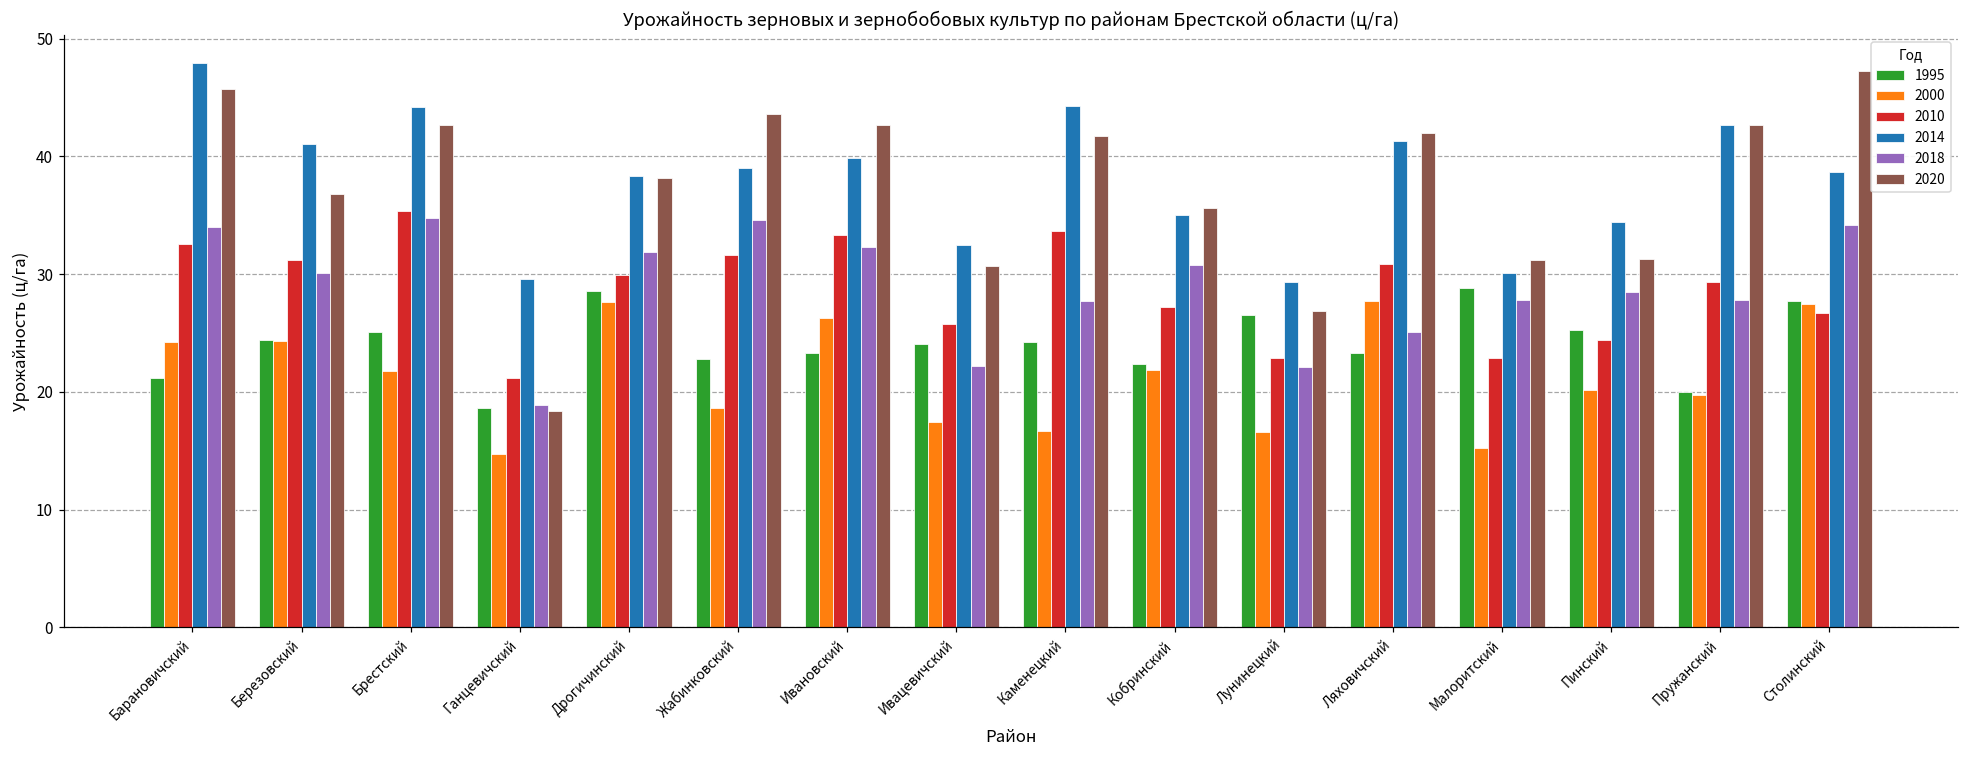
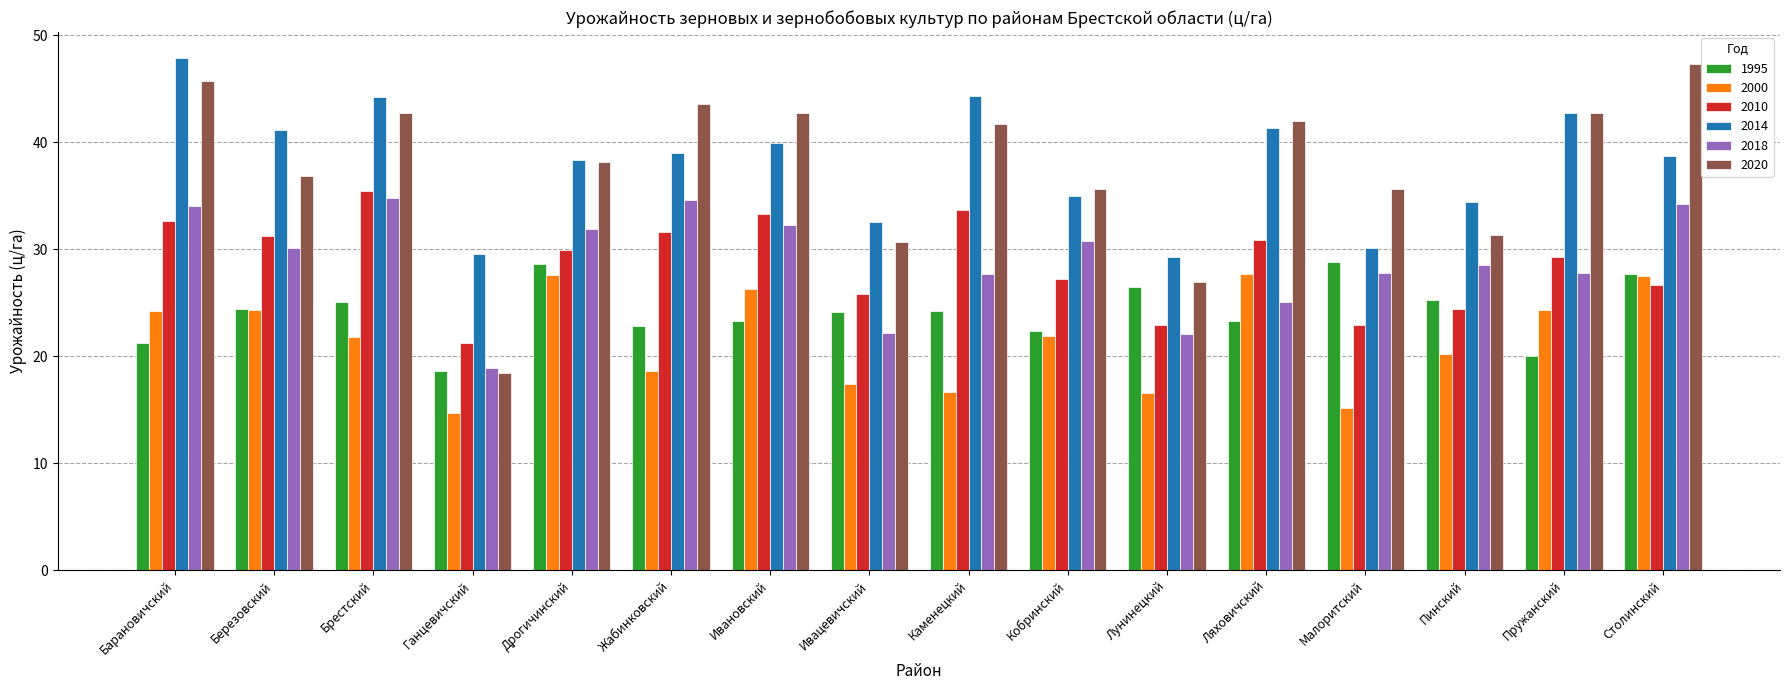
  {
    "1995": {
      "Барановичский": 21.2,
      "Березовский": 24.4,
      "Брестский": 25.1,
      "Ганцевичский": 18.6,
      "Дрогичинский": 28.6,
      "Жабинковский": 22.8,
      "Ивановский": 23.3,
      "Ивацевичский": 24.1,
      "Каменецкий": 24.2,
      "Кобринский": 22.4,
      "Лунинецкий": 26.5,
      "Ляховичский": 23.3,
      "Малоритский": 28.8,
      "Пинский": 25.3,
      "Пружанский": 20.0,
      "Столинский": 27.7
    },
    "2000": {
      "Барановичский": 24.2,
      "Березовский": 24.3,
      "Брестский": 21.8,
      "Ганцевичский": 14.7,
      "Дрогичинский": 27.6,
      "Жабинковский": 18.6,
      "Ивановский": 26.3,
      "Ивацевичский": 17.4,
      "Каменецкий": 16.7,
      "Кобринский": 21.9,
      "Лунинецкий": 16.6,
      "Ляховичский": 27.7,
      "Малоритский": 15.2,
      "Пинский": 20.2,
-     "Пружанский": 19.7,
+     "Пружанский": 24.3,
      "Столинский": 27.5
    },
    "2010": {
      "Барановичский": 32.6,
      "Березовский": 31.2,
      "Брестский": 35.4,
      "Ганцевичский": 21.2,
      "Дрогичинский": 29.9,
      "Жабинковский": 31.6,
      "Ивановский": 33.3,
      "Ивацевичский": 25.8,
      "Каменецкий": 33.7,
      "Кобринский": 27.2,
      "Лунинецкий": 22.9,
      "Ляховичский": 30.9,
      "Малоритский": 22.9,
      "Пинский": 24.4,
      "Пружанский": 29.3,
      "Столинский": 26.7
    },
    "2014": {
      "Барановичский": 47.9,
      "Березовский": 41.1,
      "Брестский": 44.2,
      "Ганцевичский": 29.6,
      "Дрогичинский": 38.3,
      "Жабинковский": 39.0,
      "Ивановский": 39.9,
      "Ивацевичский": 32.5,
      "Каменецкий": 44.3,
      "Кобринский": 35.0,
      "Лунинецкий": 29.3,
      "Ляховичский": 41.3,
      "Малоритский": 30.1,
      "Пинский": 34.4,
      "Пружанский": 42.7,
      "Столинский": 38.7
    },
    "2018": {
      "Барановичский": 34.0,
      "Березовский": 30.1,
      "Брестский": 34.8,
      "Ганцевичский": 18.9,
      "Дрогичинский": 31.9,
      "Жабинковский": 34.6,
      "Ивановский": 32.3,
      "Ивацевичский": 22.2,
      "Каменецкий": 27.7,
      "Кобринский": 30.8,
      "Лунинецкий": 22.1,
      "Ляховичский": 25.1,
      "Малоритский": 27.8,
      "Пинский": 28.5,
      "Пружанский": 27.8,
      "Столинский": 34.2
    },
    "2020": {
      "Барановичский": 45.7,
      "Березовский": 36.8,
      "Брестский": 42.7,
      "Ганцевичский": 18.4,
      "Дрогичинский": 38.2,
      "Жабинковский": 43.6,
      "Ивановский": 42.7,
      "Ивацевичский": 30.7,
      "Каменецкий": 41.7,
      "Кобринский": 35.6,
      "Лунинецкий": 26.9,
      "Ляховичский": 42.0,
-     "Малоритский": 31.2,
+     "Малоритский": 35.6,
      "Пинский": 31.3,
      "Пружанский": 42.7,
      "Столинский": 47.3
    }
  }
